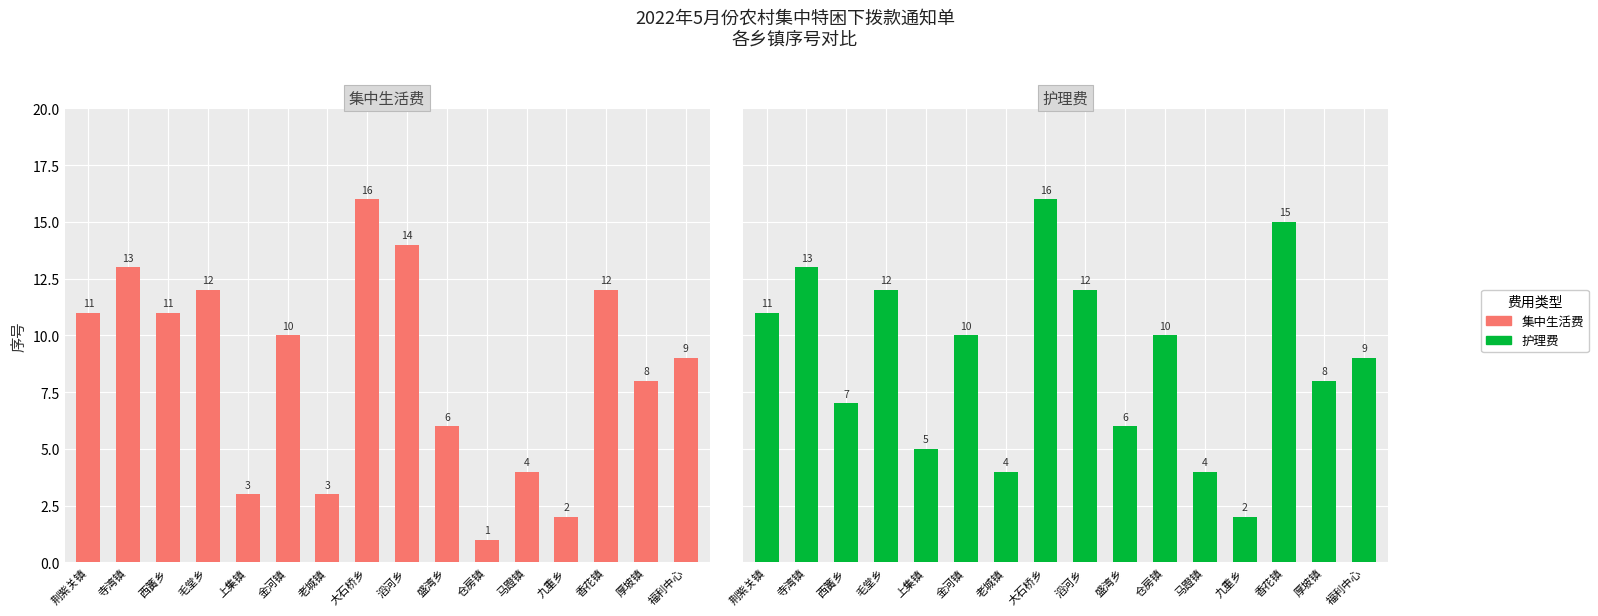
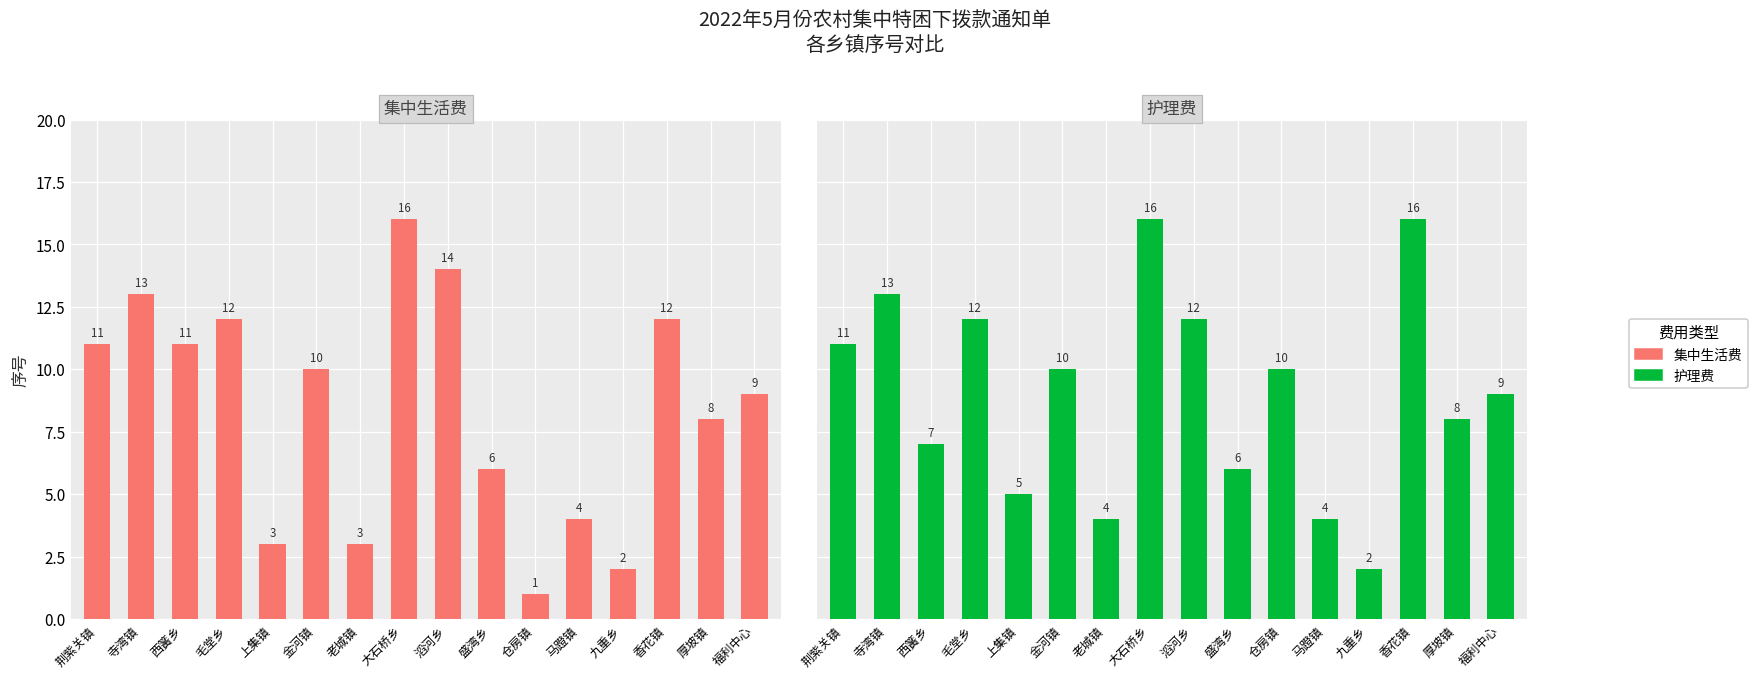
  {
    "集中生活费": {
      "荆紫关镇": 11,
      "寺湾镇": 13,
      "西簧乡": 11,
      "毛堂乡": 12,
      "上集镇": 3,
      "金河镇": 10,
      "老城镇": 3,
      "大石桥乡": 16,
      "滔河乡": 14,
      "盛湾乡": 6,
      "仓房镇": 1,
      "马蹬镇": 4,
      "九重乡": 2,
      "香花镇": 12,
      "厚坡镇": 8,
      "福利中心": 9
    },
    "护理费": {
      "荆紫关镇": 11,
      "寺湾镇": 13,
      "西簧乡": 7,
      "毛堂乡": 12,
      "上集镇": 5,
      "金河镇": 10,
      "老城镇": 4,
      "大石桥乡": 16,
      "滔河乡": 12,
      "盛湾乡": 6,
      "仓房镇": 10,
      "马蹬镇": 4,
      "九重乡": 2,
-     "香花镇": 15,
+     "香花镇": 16,
      "厚坡镇": 8,
      "福利中心": 9
    }
  }
